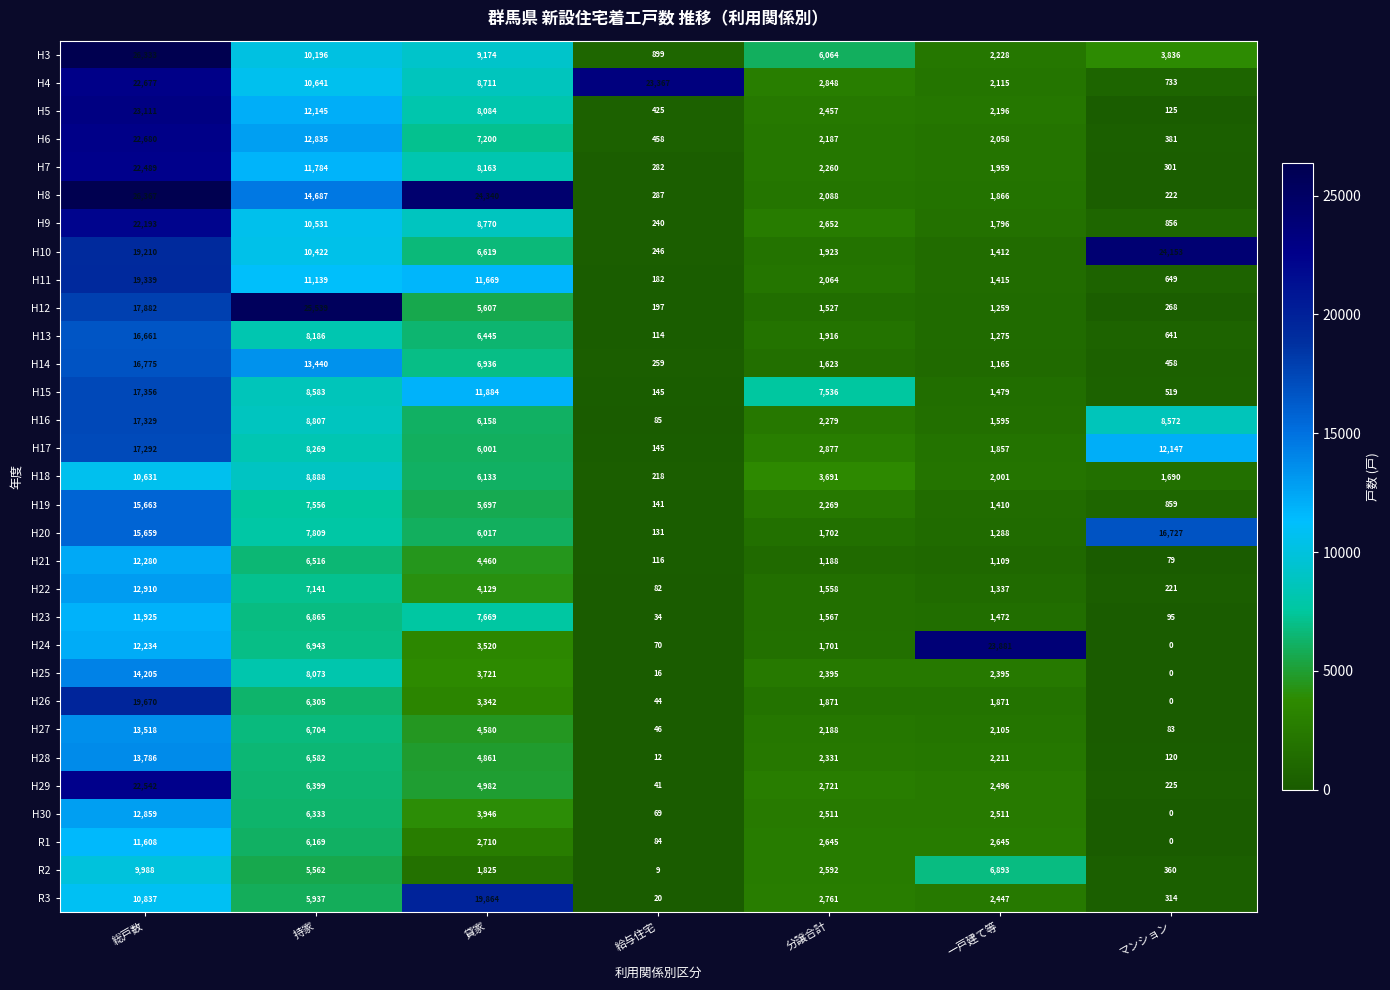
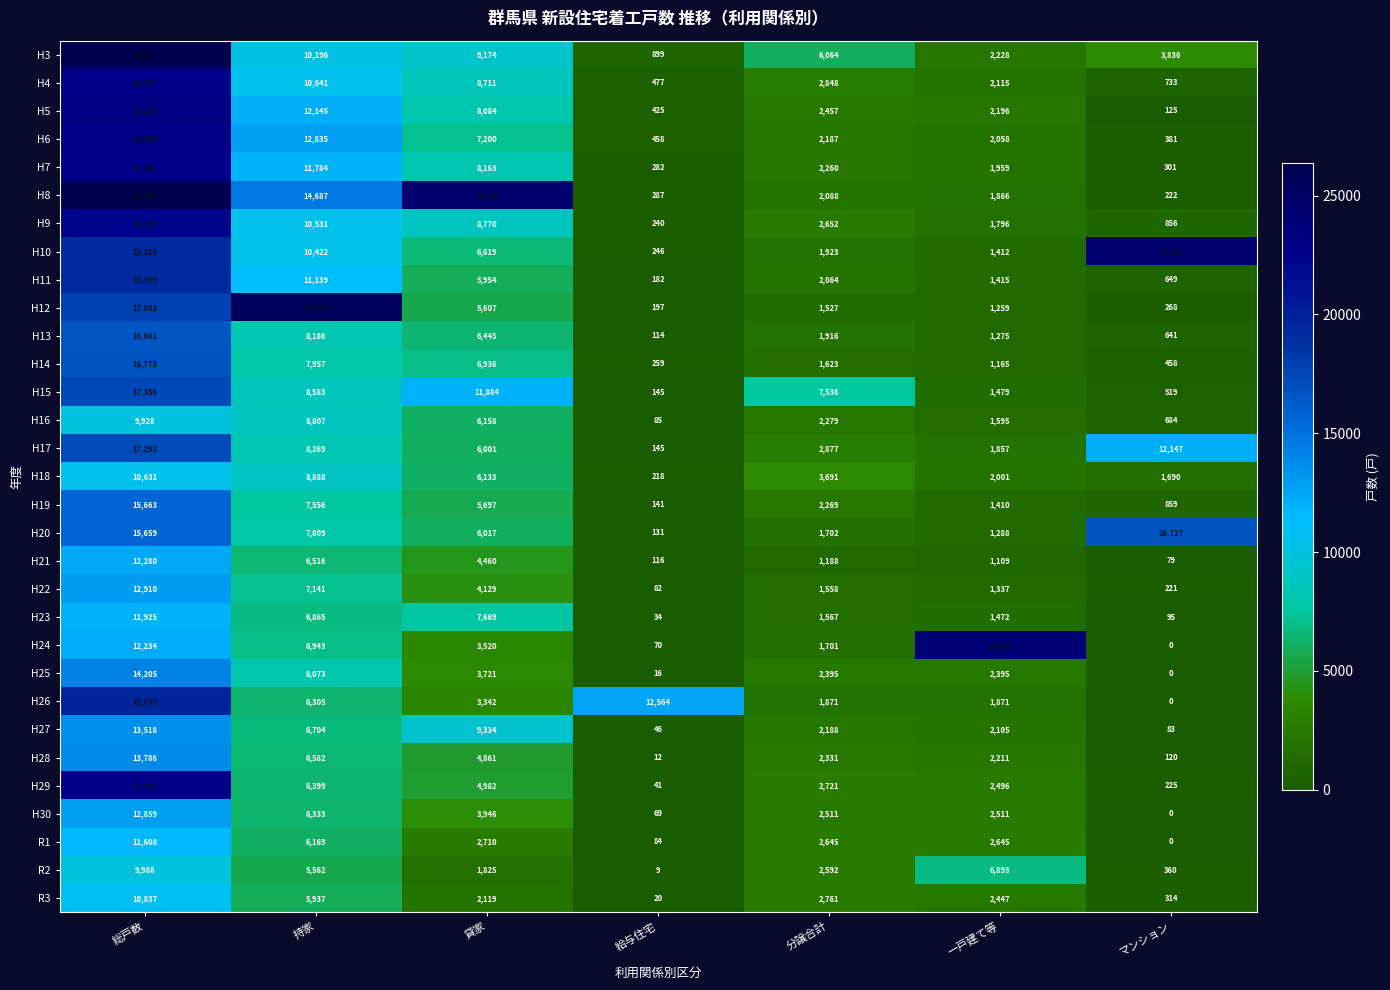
  {
    "H4": {
      "総戸数": "22,677",
      "持家": "10,641",
      "貸家": "8,711",
-     "給与住宅": "23,367",
+     "給与住宅": "477",
      "分譲合計": "2,848",
      "一戸建て等": "2,115",
      "マンション": "733"
    },
    "H11": {
      "総戸数": "19,339",
      "持家": "11,139",
-     "貸家": "11,669",
+     "貸家": "5,954",
      "給与住宅": "182",
      "分譲合計": "2,064",
      "一戸建て等": "1,415",
      "マンション": "649"
    },
    "H14": {
      "総戸数": "16,775",
-     "持家": "13,440",
+     "持家": "7,957",
      "貸家": "6,936",
      "給与住宅": "259",
      "分譲合計": "1,623",
      "一戸建て等": "1,165",
      "マンション": "458"
    },
    "H16": {
-     "総戸数": "17,329",
+     "総戸数": "9,928",
      "持家": "8,807",
      "貸家": "6,158",
      "給与住宅": "85",
      "分譲合計": "2,279",
      "一戸建て等": "1,595",
-     "マンション": "8,572"
+     "マンション": "684"
    },
    "H26": {
      "総戸数": "19,670",
      "持家": "6,305",
      "貸家": "3,342",
-     "給与住宅": "44",
+     "給与住宅": "12,564",
      "分譲合計": "1,871",
      "一戸建て等": "1,871",
      "マンション": "0"
    },
    "H27": {
      "総戸数": "13,518",
      "持家": "6,704",
-     "貸家": "4,580",
+     "貸家": "9,334",
      "給与住宅": "46",
      "分譲合計": "2,188",
      "一戸建て等": "2,105",
      "マンション": "83"
    },
    "R3": {
      "総戸数": "10,837",
      "持家": "5,937",
-     "貸家": "19,864",
+     "貸家": "2,119",
      "給与住宅": "20",
      "分譲合計": "2,761",
      "一戸建て等": "2,447",
      "マンション": "314"
    }
  }
